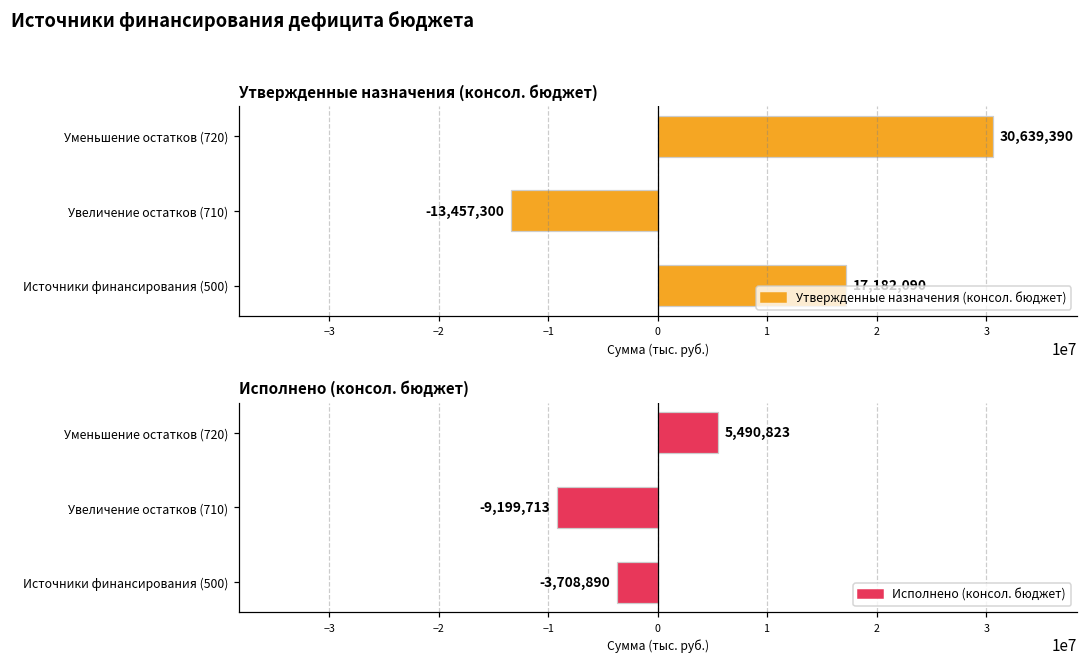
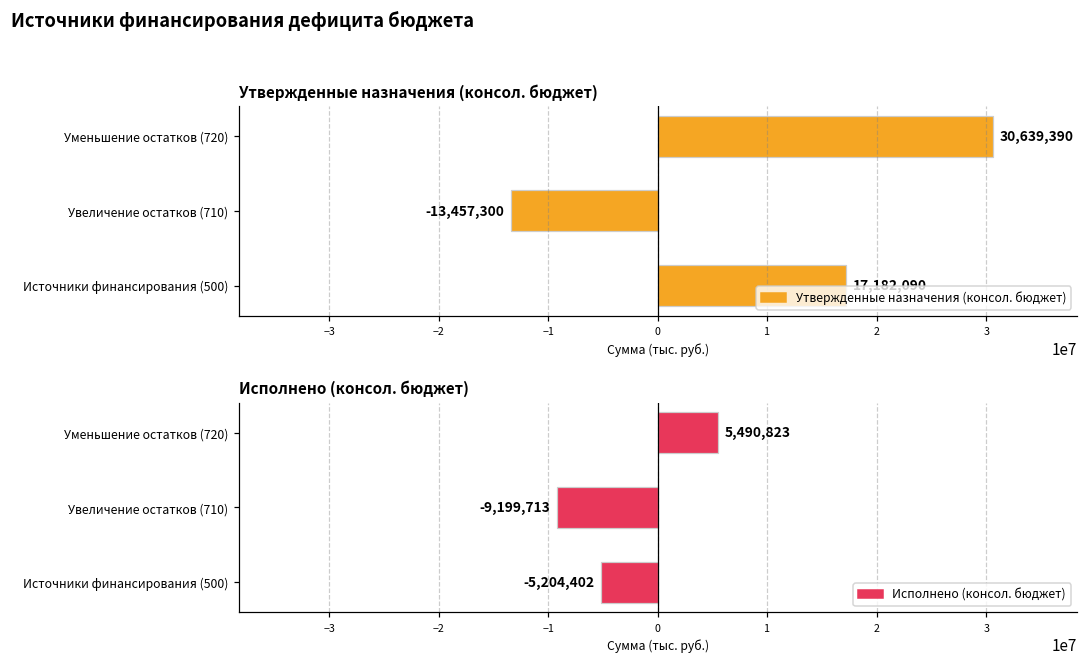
  {
    "Утвержденные назначения (консол. бюджет)": {
      "Уменьшение остатков (720)": "30,639,390",
      "Увеличение остатков (710)": "-13,457,300"
    },
    "Исполнено (консол. бюджет)": {
      "Уменьшение остатков (720)": "5,490,823",
      "Увеличение остатков (710)": "-9,199,713",
-     "Источники финансирования (500)": "-3,708,890"
+     "Источники финансирования (500)": "-5,204,402"
    }
  }
